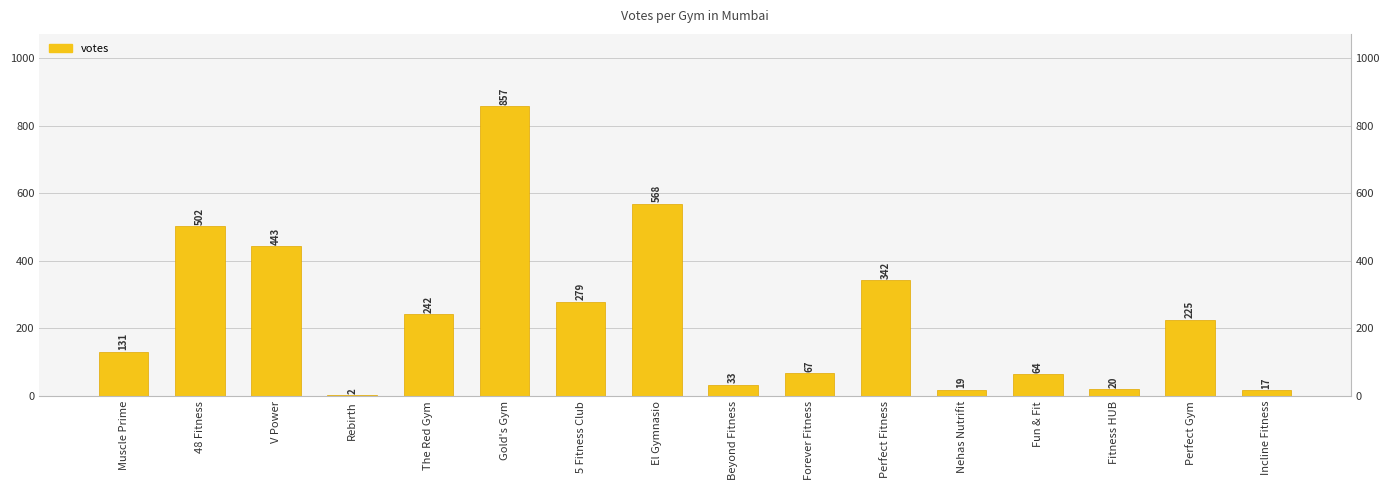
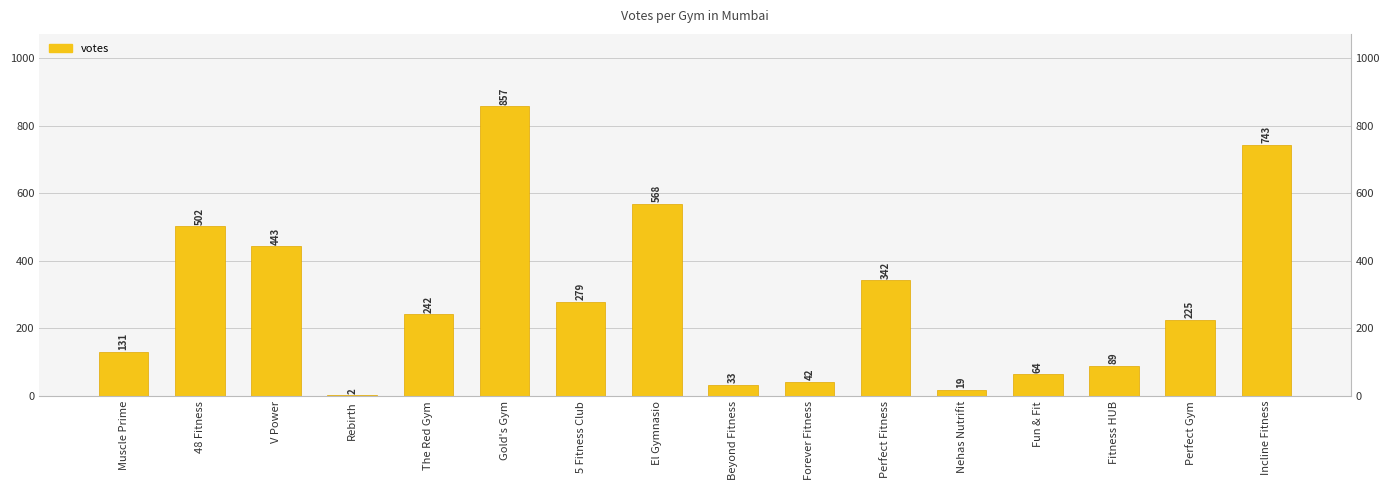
  {
    "Muscle Prime": 131,
    "48 Fitness": 502,
    "V Power": 443,
    "Rebirth": 2,
    "The Red Gym": 242,
    "Gold's Gym": 857,
    "5 Fitness Club": 279,
    "El Gymnasio": 568,
    "Beyond Fitness": 33,
-   "Forever Fitness": 67,
+   "Forever Fitness": 42,
    "Perfect Fitness": 342,
    "Nehas Nutrifit": 19,
    "Fun & Fit": 64,
-   "Fitness HUB": 20,
+   "Fitness HUB": 89,
    "Perfect Gym": 225,
-   "Incline Fitness": 17
+   "Incline Fitness": 743
  }
